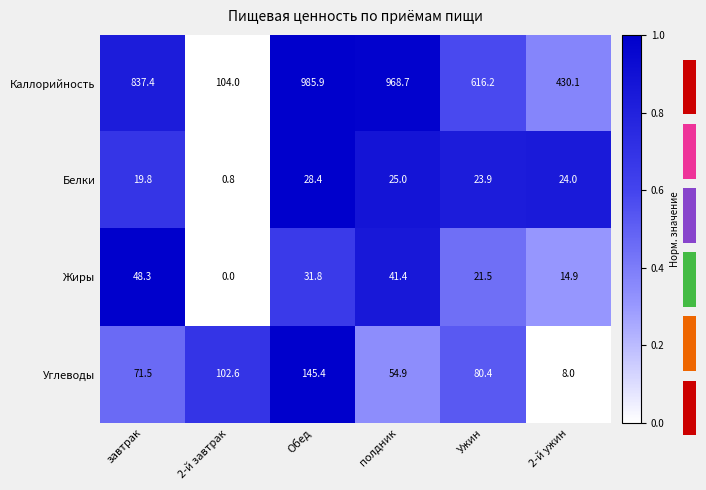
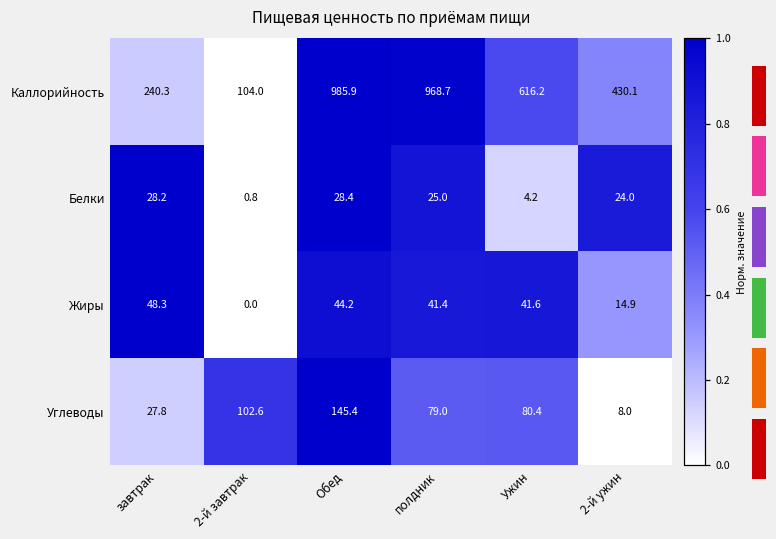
  {
    "Пищевая ценность по приёмам пищи": {
      "Каллорийность": {
-       "завтрак": 837.4,
+       "завтрак": 240.3,
        "2-й завтрак": 104.0,
        "Обед": 985.9,
        "полдник": 968.7,
        "Ужин": 616.2,
        "2-й ужин": 430.1
      },
      "Белки": {
-       "завтрак": 19.8,
+       "завтрак": 28.2,
        "2-й завтрак": 0.8,
        "Обед": 28.4,
        "полдник": 25.0,
-       "Ужин": 23.9,
+       "Ужин": 4.2,
        "2-й ужин": 24.0
      },
      "Жиры": {
        "завтрак": 48.3,
        "2-й завтрак": 0.0,
-       "Обед": 31.8,
+       "Обед": 44.2,
        "полдник": 41.4,
-       "Ужин": 21.5,
+       "Ужин": 41.6,
        "2-й ужин": 14.9
      },
      "Углеводы": {
-       "завтрак": 71.5,
+       "завтрак": 27.8,
        "2-й завтрак": 102.6,
        "Обед": 145.4,
-       "полдник": 54.9,
+       "полдник": 79.0,
        "Ужин": 80.4,
        "2-й ужин": 8.0
      }
    }
  }
